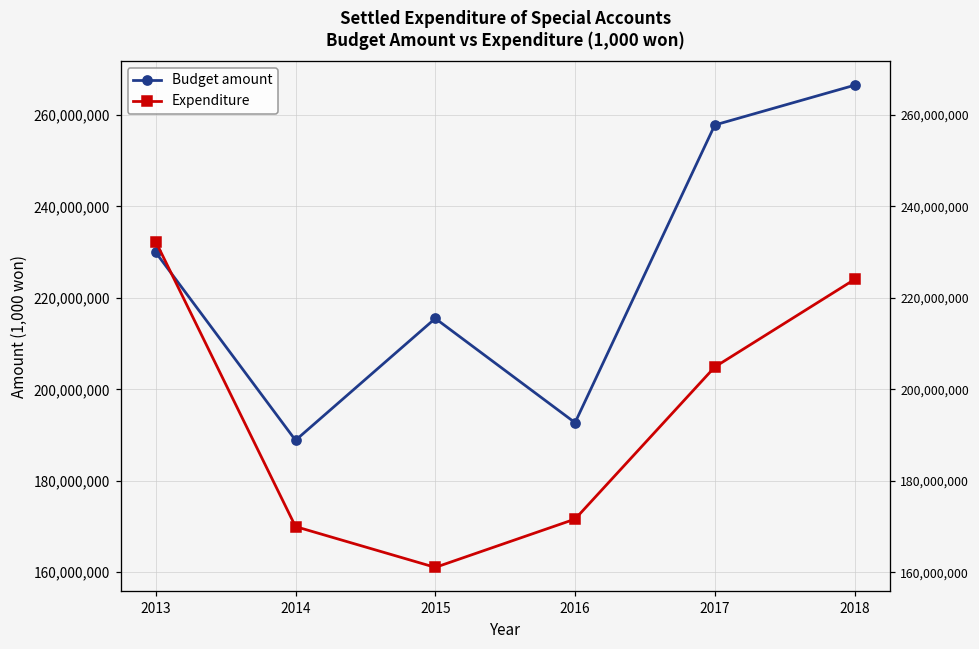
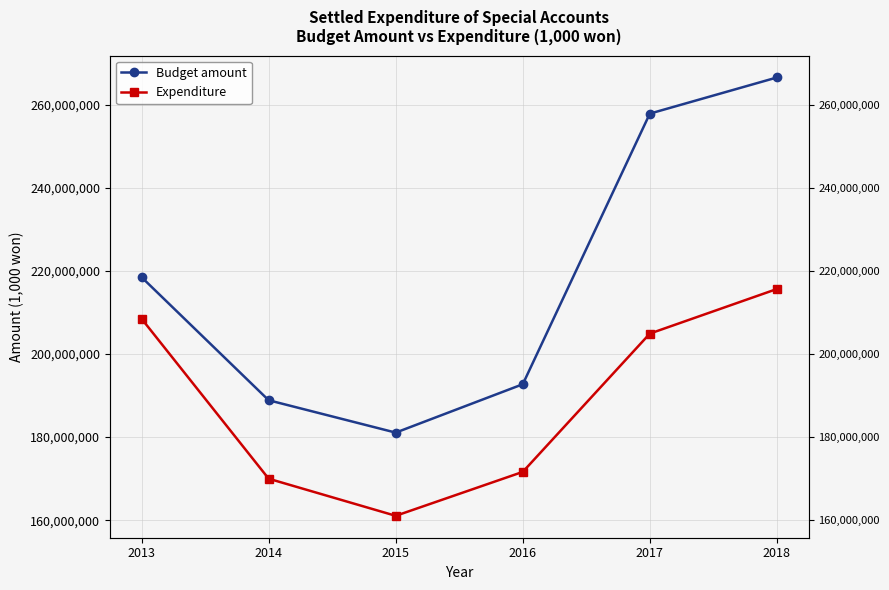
  {
    "Budget amount": {
-     "2013": "230,000,000",
+     "2013": "218,000,000",
      "2014": "189,000,000",
-     "2015": "216,000,000",
+     "2015": "181,000,000",
      "2016": "193,000,000",
      "2017": "258,000,000",
      "2018": "267,000,000"
    },
    "Expenditure": {
-     "2013": "232,000,000",
+     "2013": "208,000,000",
      "2014": "170,000,000",
      "2015": "161,000,000",
      "2016": "172,000,000",
      "2017": "205,000,000",
-     "2018": "224,000,000"
+     "2018": "216,000,000"
    }
  }
